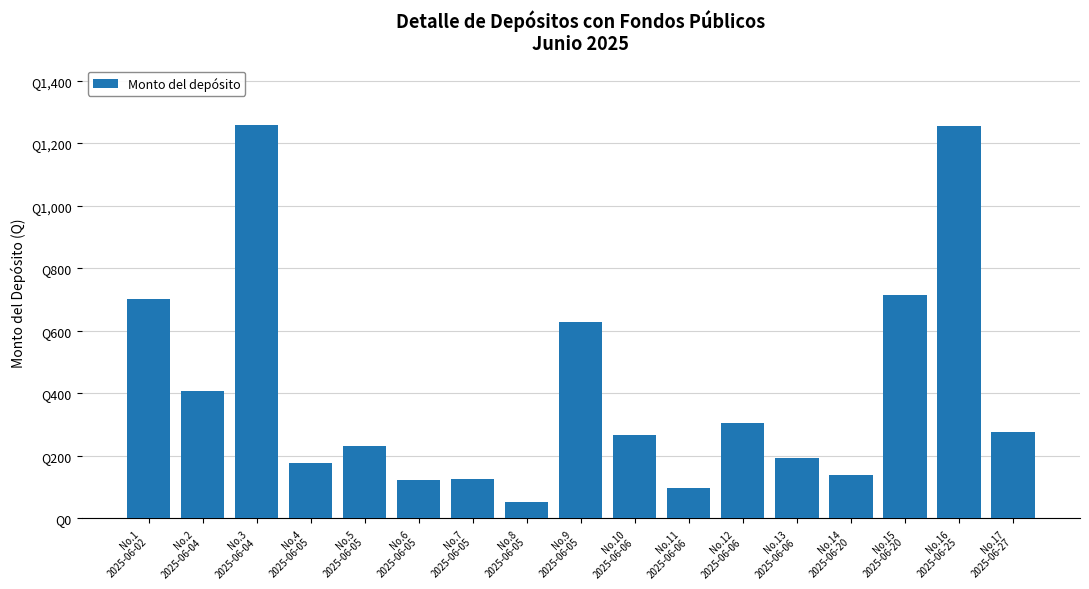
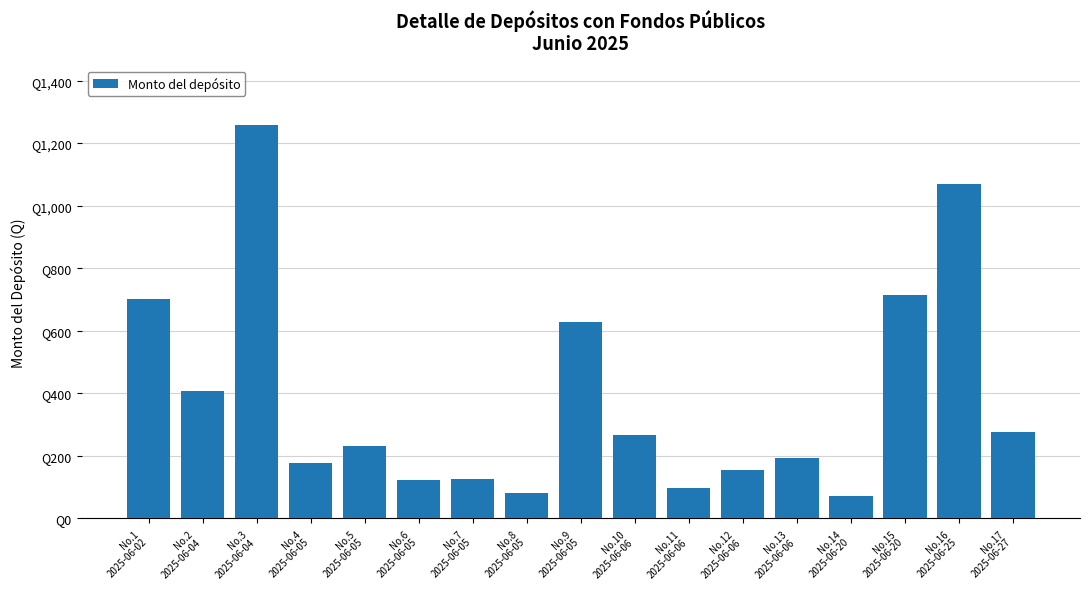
  {
    "No.1 2025-06-02": "Q700",
    "No.2 2025-06-04": "Q410",
    "No.3 2025-06-04": "Q1,260",
    "No.4 2025-06-05": "Q180",
    "No.5 2025-06-05": "Q230",
    "No.6 2025-06-05": "Q120",
    "No.7 2025-06-05": "Q130",
-   "No.8 2025-06-05": "Q50",
+   "No.8 2025-06-05": "Q80",
    "No.9 2025-06-05": "Q630",
    "No.10 2025-06-06": "Q270",
    "No.11 2025-06-06": "Q100",
-   "No.12 2025-06-06": "Q300",
+   "No.12 2025-06-06": "Q160",
    "No.13 2025-06-06": "Q190",
-   "No.14 2025-06-20": "Q140",
+   "No.14 2025-06-20": "Q70",
    "No.15 2025-06-20": "Q710",
-   "No.16 2025-06-25": "Q1,260",
+   "No.16 2025-06-25": "Q1,070",
    "No.17 2025-06-27": "Q280"
  }
